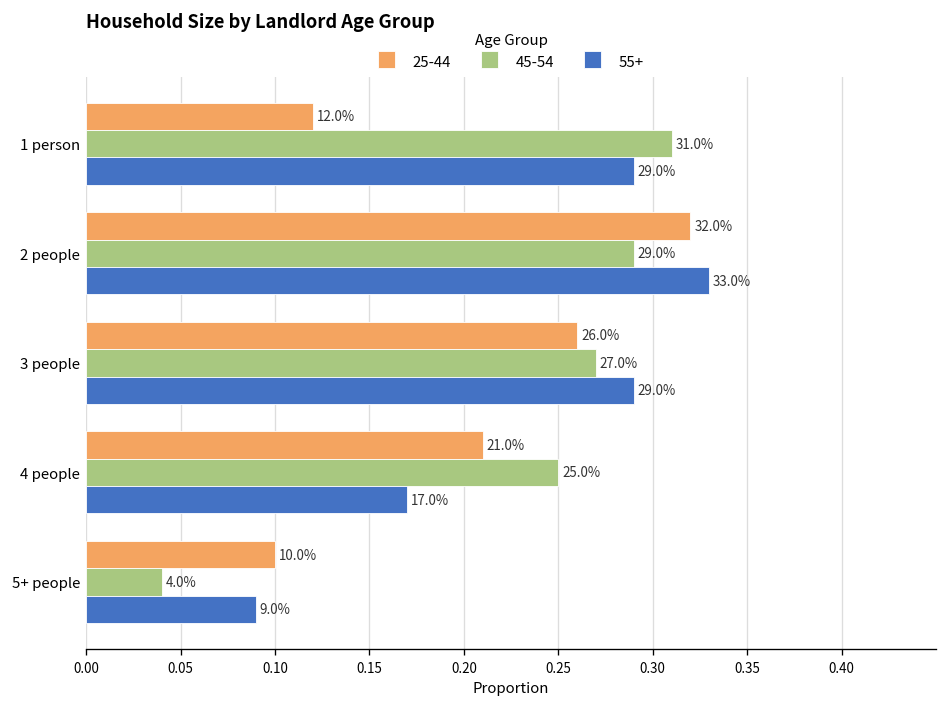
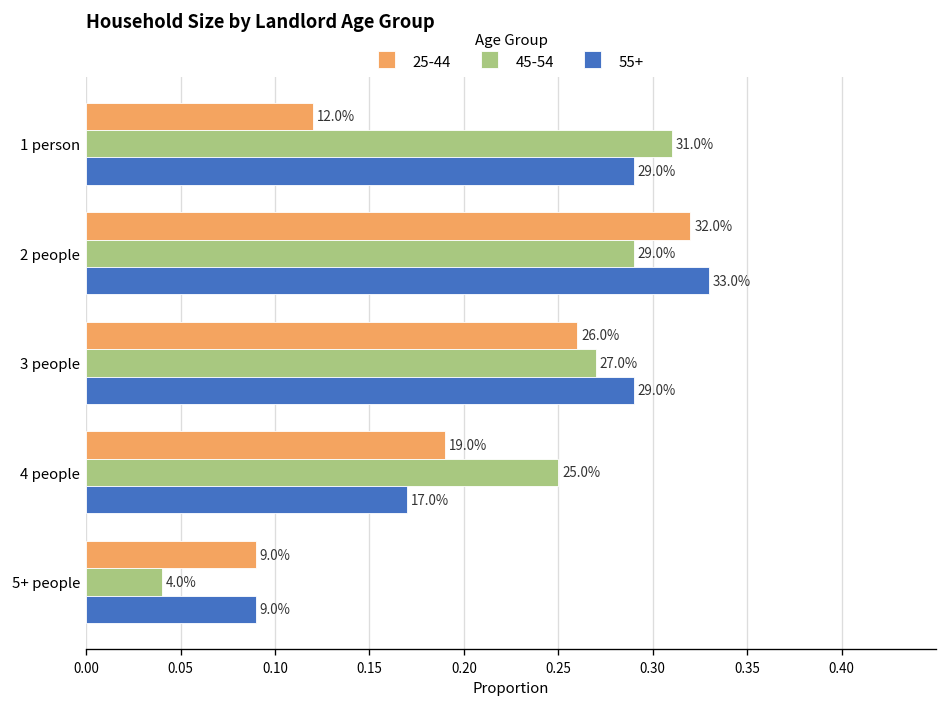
  {
    "25-44": {
      "1 person": "12.0%",
      "2 people": "32.0%",
      "3 people": "26.0%",
-     "4 people": "21.0%",
-     "5+ people": "10.0%"
+     "4 people": "19.0%",
+     "5+ people": "9.0%"
    },
    "45-54": {
      "1 person": "31.0%",
      "2 people": "29.0%",
      "3 people": "27.0%",
      "4 people": "25.0%",
      "5+ people": "4.0%"
    },
    "55+": {
      "1 person": "29.0%",
      "2 people": "33.0%",
      "3 people": "29.0%",
      "4 people": "17.0%",
      "5+ people": "9.0%"
    }
  }
